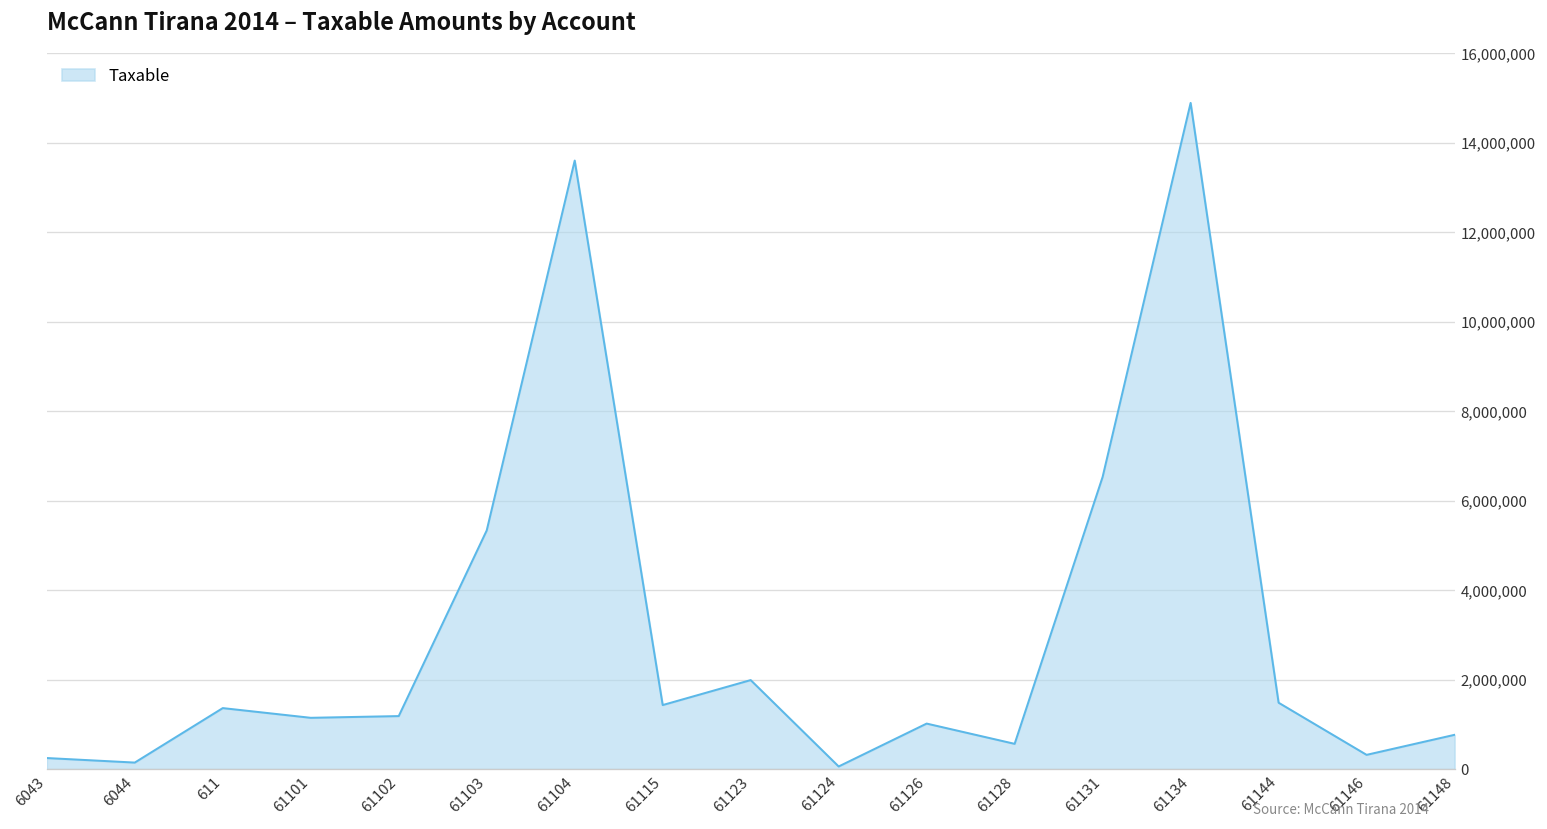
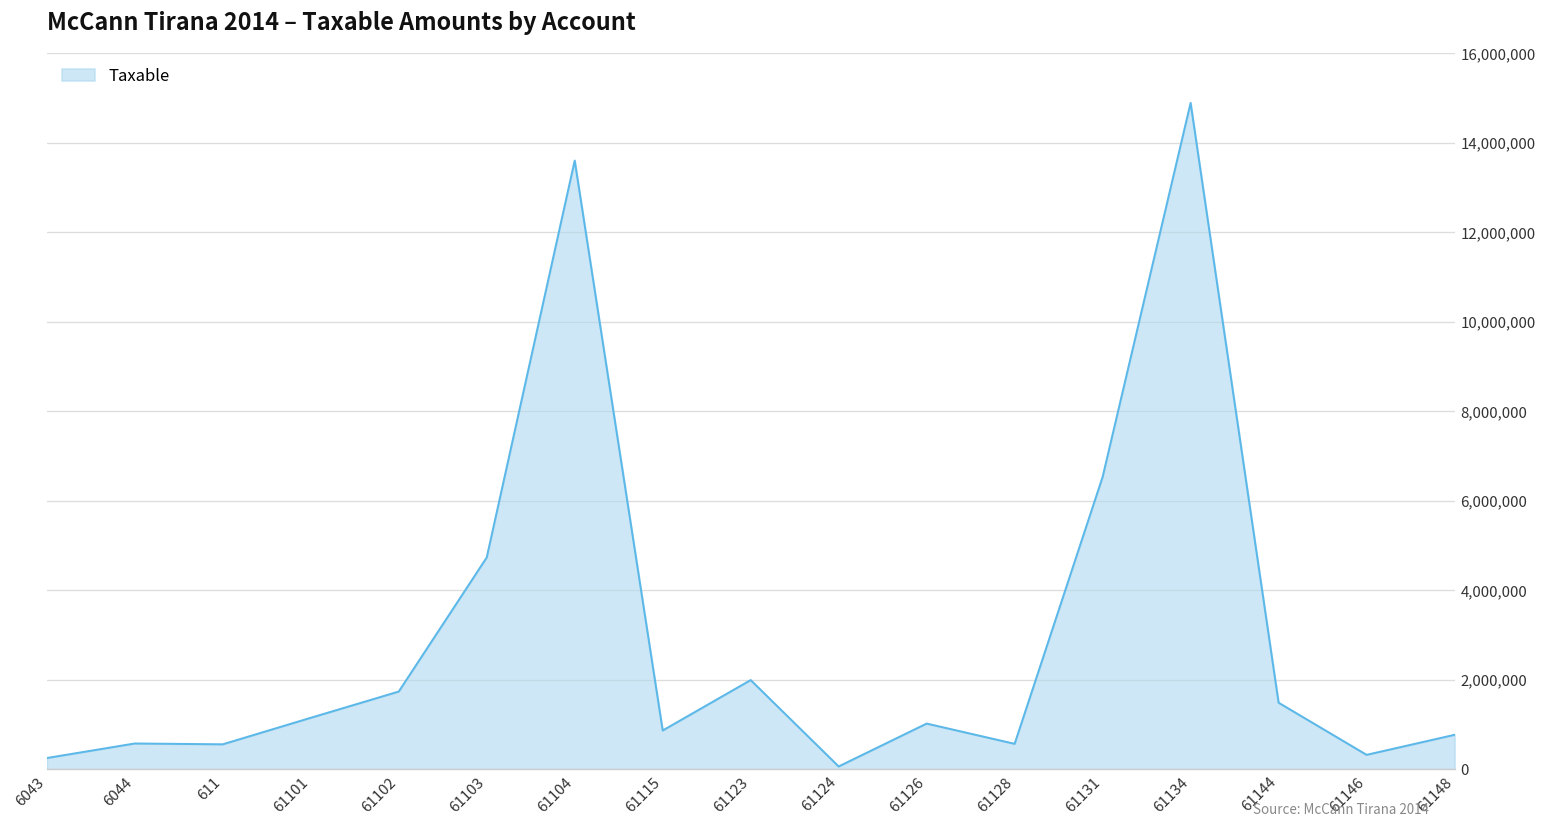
  {
    "6043": "300,000",
-   "6044": "100,000",
-   "611": "1,400,000",
+   "6044": "600,000",
+   "611": "600,000",
    "61101": "1,100,000",
-   "61102": "1,200,000",
-   "61103": "5,300,000",
+   "61102": "1,700,000",
+   "61103": "4,700,000",
    "61104": "13,600,000",
-   "61115": "1,400,000",
+   "61115": "900,000",
    "61123": "2,000,000",
    "61124": "100,000",
    "61126": "1,000,000",
    "61128": "600,000",
    "61131": "6,500,000",
    "61134": "14,900,000",
    "61144": "1,500,000",
    "61146": "300,000",
    "61148": "800,000"
  }
